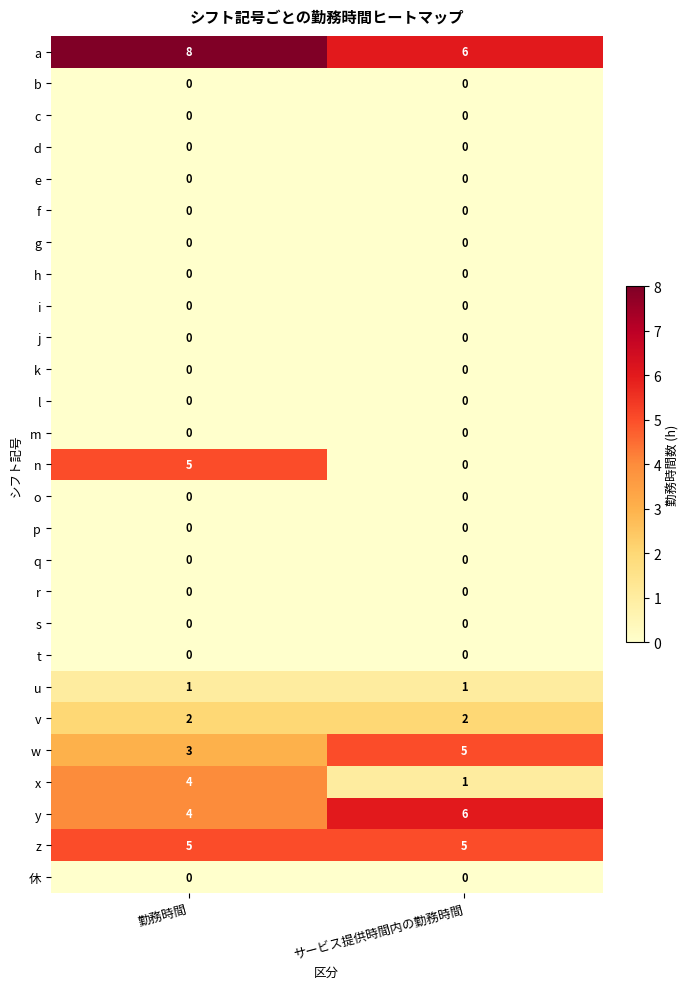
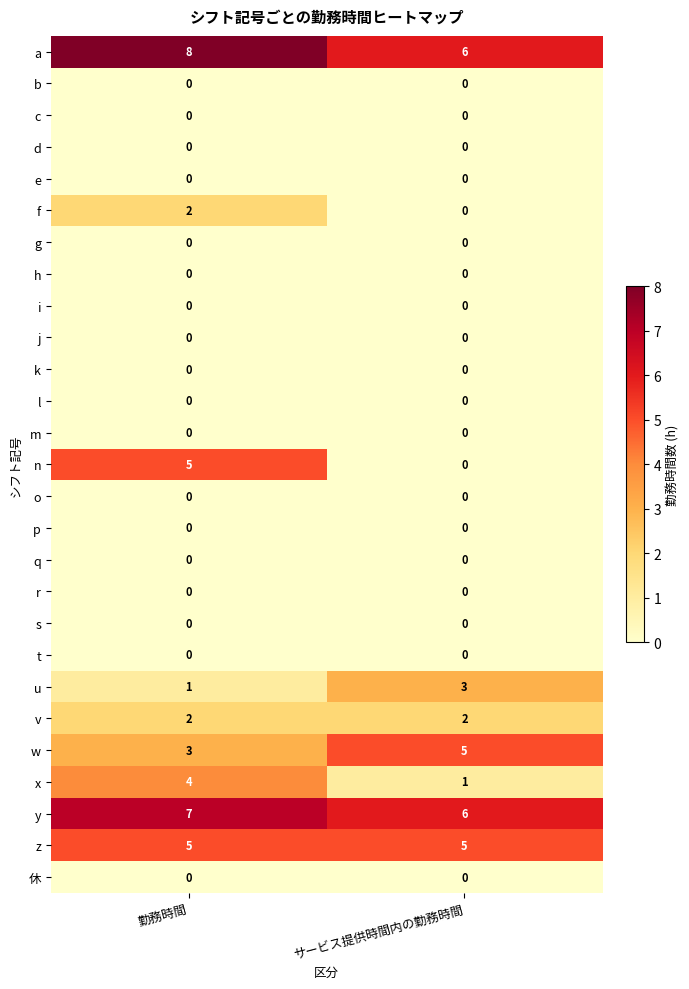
  {
    "a": {
      "勤務時間": 8,
      "サービス提供時間内の勤務時間": 6
    },
    "b": {
      "勤務時間": 0,
      "サービス提供時間内の勤務時間": 0
    },
    "c": {
      "勤務時間": 0,
      "サービス提供時間内の勤務時間": 0
    },
    "d": {
      "勤務時間": 0,
      "サービス提供時間内の勤務時間": 0
    },
    "e": {
      "勤務時間": 0,
      "サービス提供時間内の勤務時間": 0
    },
    "f": {
-     "勤務時間": 0,
+     "勤務時間": 2,
      "サービス提供時間内の勤務時間": 0
    },
    "g": {
      "勤務時間": 0,
      "サービス提供時間内の勤務時間": 0
    },
    "h": {
      "勤務時間": 0,
      "サービス提供時間内の勤務時間": 0
    },
    "i": {
      "勤務時間": 0,
      "サービス提供時間内の勤務時間": 0
    },
    "j": {
      "勤務時間": 0,
      "サービス提供時間内の勤務時間": 0
    },
    "k": {
      "勤務時間": 0,
      "サービス提供時間内の勤務時間": 0
    },
    "l": {
      "勤務時間": 0,
      "サービス提供時間内の勤務時間": 0
    },
    "m": {
      "勤務時間": 0,
      "サービス提供時間内の勤務時間": 0
    },
    "n": {
      "勤務時間": 5,
      "サービス提供時間内の勤務時間": 0
    },
    "o": {
      "勤務時間": 0,
      "サービス提供時間内の勤務時間": 0
    },
    "p": {
      "勤務時間": 0,
      "サービス提供時間内の勤務時間": 0
    },
    "q": {
      "勤務時間": 0,
      "サービス提供時間内の勤務時間": 0
    },
    "r": {
      "勤務時間": 0,
      "サービス提供時間内の勤務時間": 0
    },
    "s": {
      "勤務時間": 0,
      "サービス提供時間内の勤務時間": 0
    },
    "t": {
      "勤務時間": 0,
      "サービス提供時間内の勤務時間": 0
    },
    "u": {
      "勤務時間": 1,
-     "サービス提供時間内の勤務時間": 1
+     "サービス提供時間内の勤務時間": 3
    },
    "v": {
      "勤務時間": 2,
      "サービス提供時間内の勤務時間": 2
    },
    "w": {
      "勤務時間": 3,
      "サービス提供時間内の勤務時間": 5
    },
    "x": {
      "勤務時間": 4,
      "サービス提供時間内の勤務時間": 1
    },
    "y": {
-     "勤務時間": 4,
+     "勤務時間": 7,
      "サービス提供時間内の勤務時間": 6
    },
    "z": {
      "勤務時間": 5,
      "サービス提供時間内の勤務時間": 5
    },
    "休": {
      "勤務時間": 0,
      "サービス提供時間内の勤務時間": 0
    }
  }
